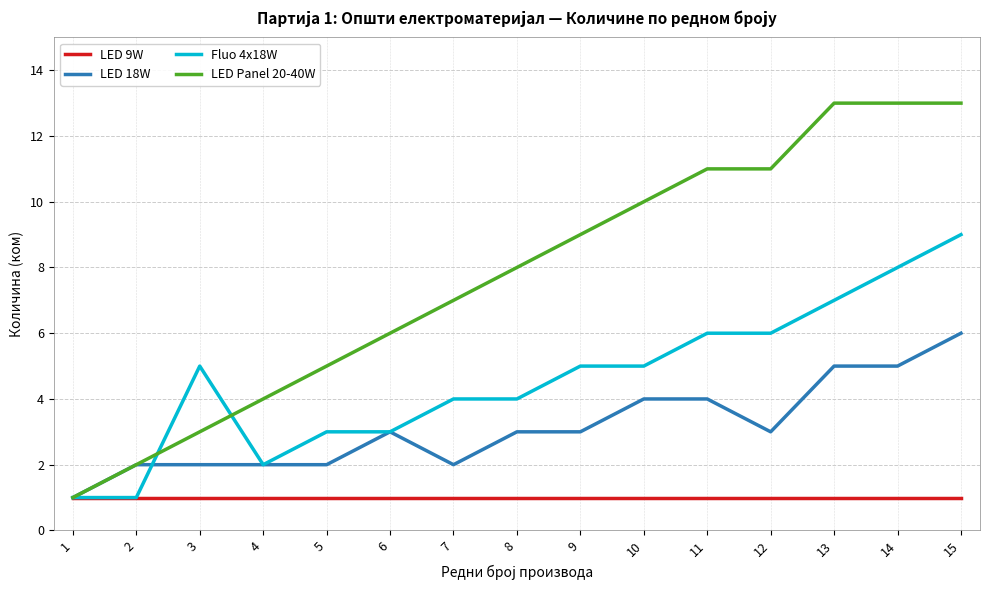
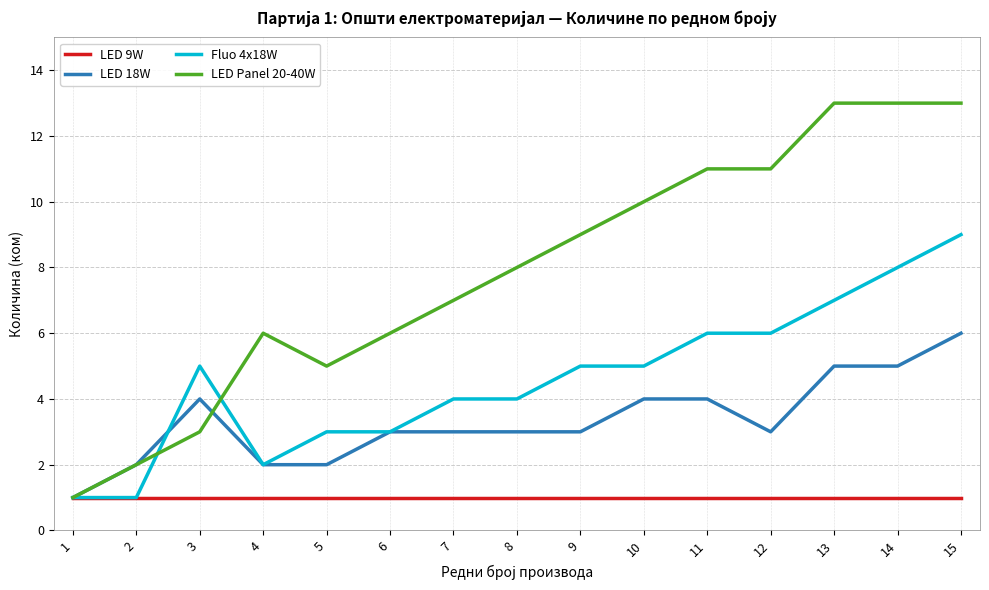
  {
    "LED 9W": {
      "3": 1,
      "4": 1,
      "5": 1,
      "6": 1,
      "7": 1,
      "8": 1,
      "9": 1,
      "10": 1,
      "11": 1,
      "12": 1,
      "13": 1,
      "14": 1,
      "15": 1
    },
    "LED 18W": {
-     "3": 2,
+     "3": 4,
      "5": 2,
-     "7": 2,
+     "7": 3,
      "8": 3,
      "9": 3,
      "10": 4,
      "11": 4,
      "12": 3,
      "13": 5,
      "14": 5,
      "15": 6
    },
    "Fluo 4x18W": {
      "3": 5,
      "5": 3,
      "7": 4,
      "8": 4,
      "9": 5,
      "10": 5,
      "11": 6,
      "12": 6,
      "13": 7,
      "14": 8,
      "15": 9
    },
    "LED Panel 20-40W": {
      "3": 3,
-     "4": 4,
+     "4": 6,
      "5": 5,
      "6": 6,
      "7": 7,
      "8": 8,
      "9": 9,
      "10": 10,
      "11": 11,
      "12": 11,
      "13": 13,
      "14": 13,
      "15": 13
    }
  }
